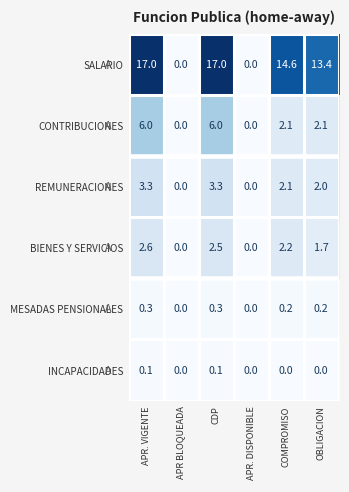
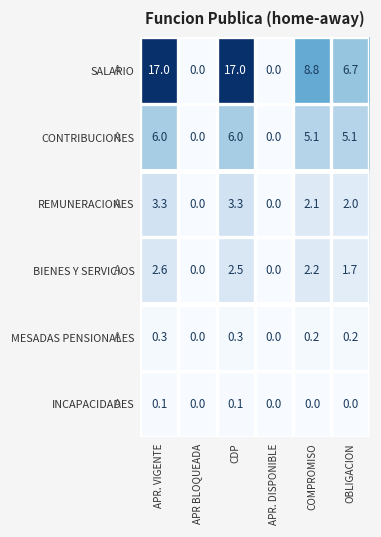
  {
    "SALARIO": {
      "APR. VIGENTE": 17.0,
      "APR BLOQUEADA": 0.0,
      "CDP": 17.0,
      "APR. DISPONIBLE": 0.0,
-     "COMPROMISO": 14.6,
-     "OBLIGACION": 13.4
+     "COMPROMISO": 8.8,
+     "OBLIGACION": 6.7
    },
    "CONTRIBUCIONES": {
      "APR. VIGENTE": 6.0,
      "APR BLOQUEADA": 0.0,
      "CDP": 6.0,
      "APR. DISPONIBLE": 0.0,
-     "COMPROMISO": 2.1,
-     "OBLIGACION": 2.1
+     "COMPROMISO": 5.1,
+     "OBLIGACION": 5.1
    },
    "REMUNERACIONES": {
      "APR. VIGENTE": 3.3,
      "APR BLOQUEADA": 0.0,
      "CDP": 3.3,
      "APR. DISPONIBLE": 0.0,
      "COMPROMISO": 2.1,
      "OBLIGACION": 2.0
    },
    "BIENES Y SERVICIOS": {
      "APR. VIGENTE": 2.6,
      "APR BLOQUEADA": 0.0,
      "CDP": 2.5,
      "APR. DISPONIBLE": 0.0,
      "COMPROMISO": 2.2,
      "OBLIGACION": 1.7
    },
    "MESADAS PENSIONALES": {
      "APR. VIGENTE": 0.3,
      "APR BLOQUEADA": 0.0,
      "CDP": 0.3,
      "APR. DISPONIBLE": 0.0,
      "COMPROMISO": 0.2,
      "OBLIGACION": 0.2
    },
    "INCAPACIDADES": {
      "APR. VIGENTE": 0.1,
      "APR BLOQUEADA": 0.0,
      "CDP": 0.1,
      "APR. DISPONIBLE": 0.0,
      "COMPROMISO": 0.0,
      "OBLIGACION": 0.0
    }
  }
